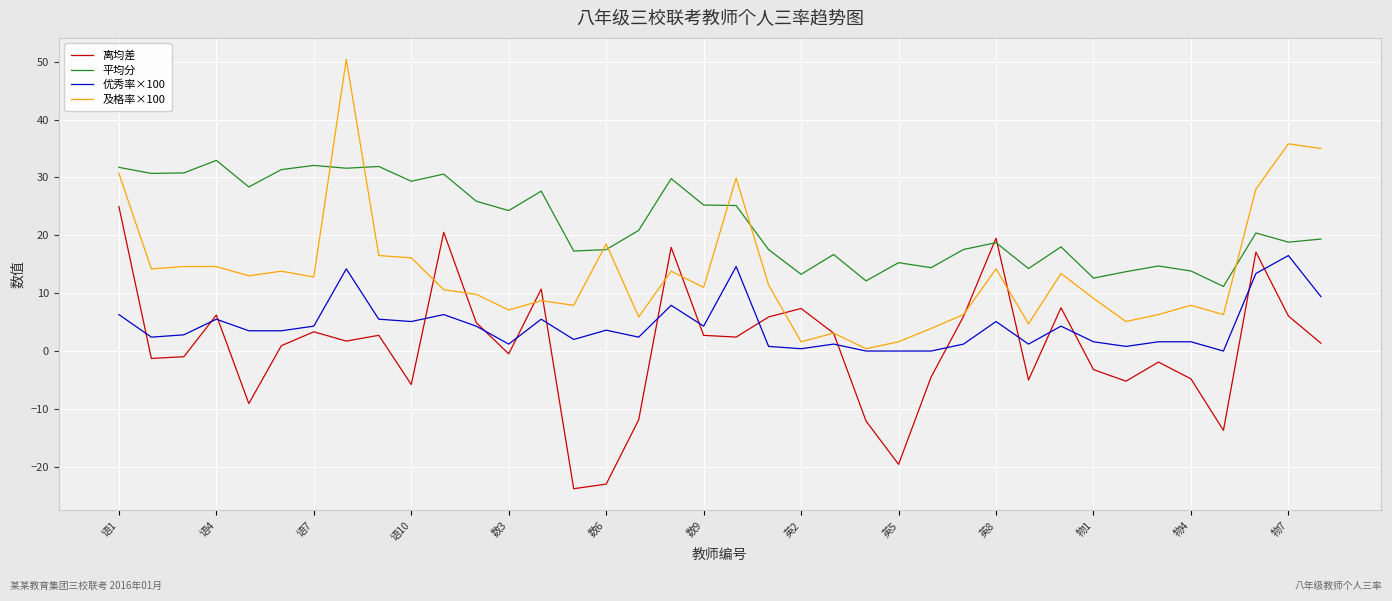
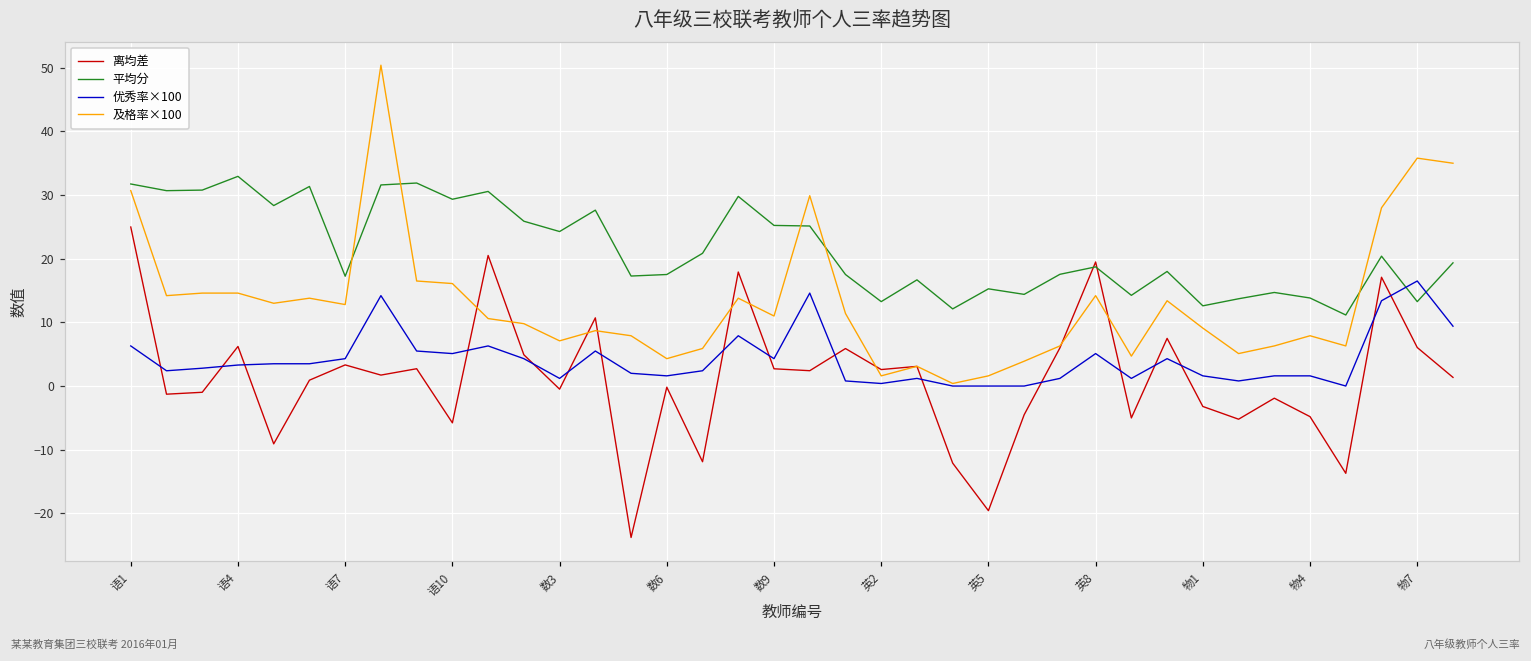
  {
    "离均差": {
      "语1": 25,
      "语4": 6,
      "语7": 3,
      "语10": -6,
      "数3": 0,
-     "数6": -23,
+     "数6": 0,
      "数9": 3,
-     "英2": 7,
+     "英2": 3,
      "英5": -20,
      "英8": 19,
      "物1": -3,
      "物4": -5,
      "物7": 6
    },
    "平均分": {
      "语1": 32,
      "语4": 33,
-     "语7": 32,
+     "语7": 17,
      "语10": 29,
      "数3": 24,
      "数6": 18,
      "数9": 25,
      "英2": 13,
      "英5": 15,
      "英8": 19,
      "物1": 13,
      "物4": 14,
-     "物7": 19
+     "物7": 13
    },
    "优秀率×100": {
      "语1": 6,
-     "语4": 6,
+     "语4": 3,
      "语7": 4,
      "语10": 5,
      "数3": 1,
-     "数6": 4,
+     "数6": 2,
      "数9": 4,
      "英2": 0,
      "英5": 0,
      "英8": 5,
      "物1": 2,
      "物4": 2,
      "物7": 17
    },
    "及格率×100": {
      "语1": 31,
      "语4": 15,
      "语7": 13,
      "语10": 16,
      "数3": 7,
-     "数6": 19,
+     "数6": 4,
      "数9": 11,
      "英2": 2,
      "英5": 2,
      "英8": 14,
      "物1": 9,
      "物4": 8,
      "物7": 36
    }
  }
